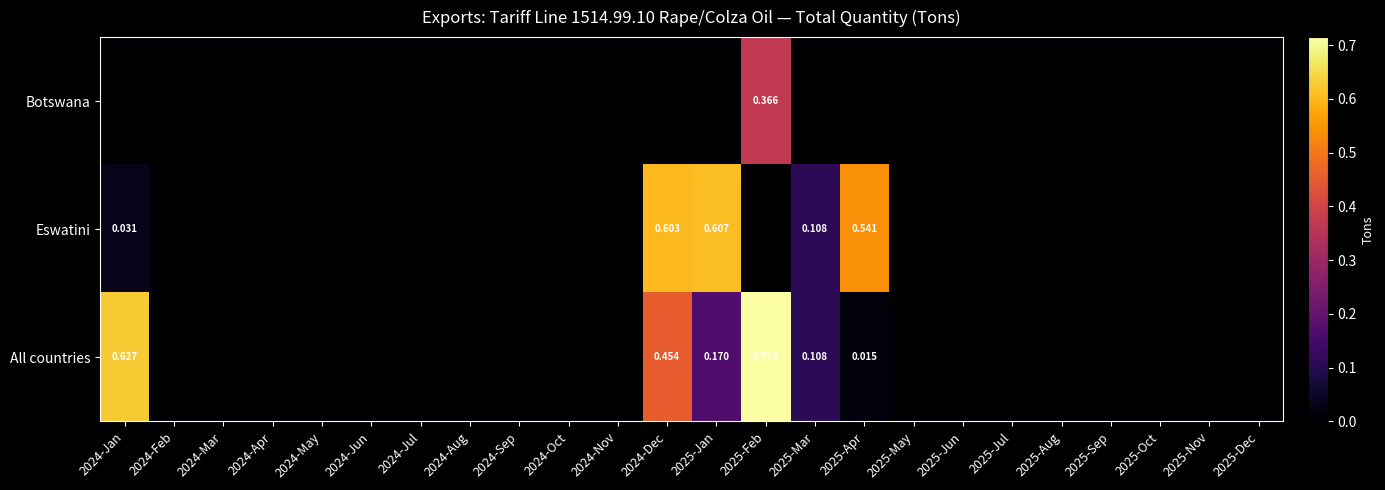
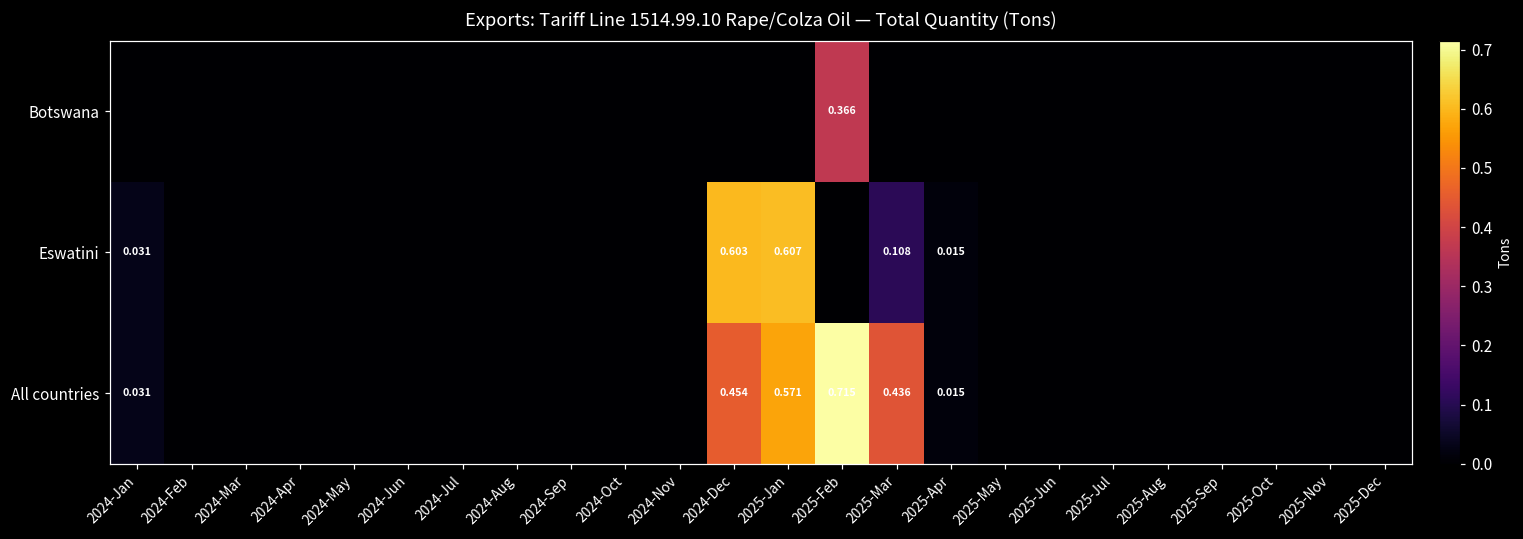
  {
    "Botswana": {
      "2025-Feb": 0.366
    },
    "Eswatini": {
      "2024-Jan": 0.031,
      "2024-Dec": 0.603,
      "2025-Jan": 0.607,
      "2025-Mar": 0.108,
-     "2025-Apr": 0.541
+     "2025-Apr": 0.015
    },
    "All countries": {
-     "2024-Jan": 0.627,
+     "2024-Jan": 0.031,
      "2024-Dec": 0.454,
-     "2025-Jan": 0.170,
+     "2025-Jan": 0.571,
      "2025-Feb": 0.715,
-     "2025-Mar": 0.108,
+     "2025-Mar": 0.436,
      "2025-Apr": 0.015
    }
  }
